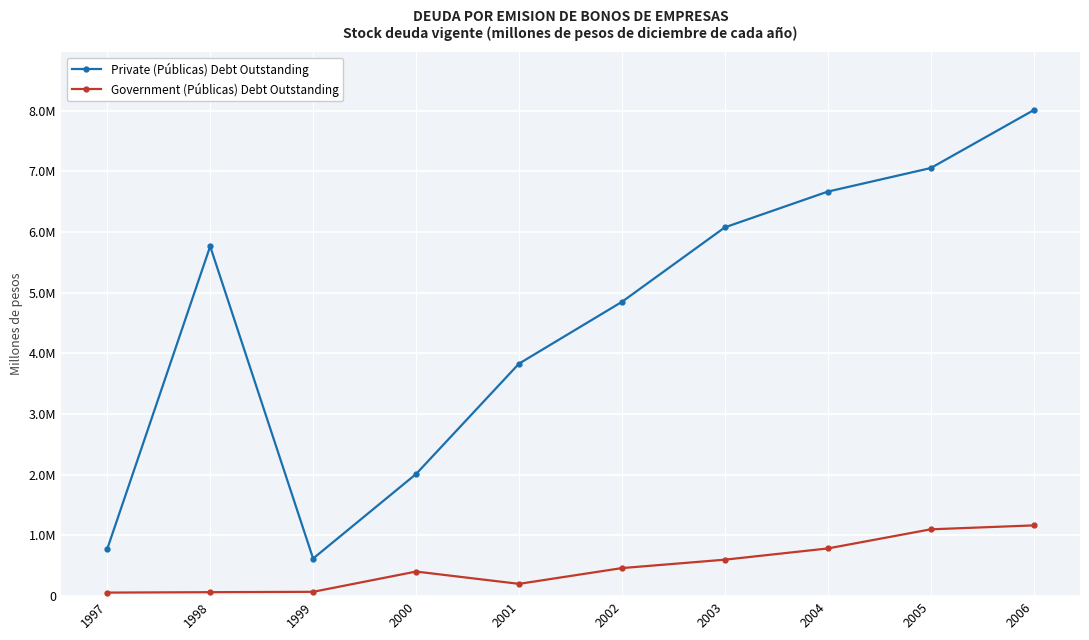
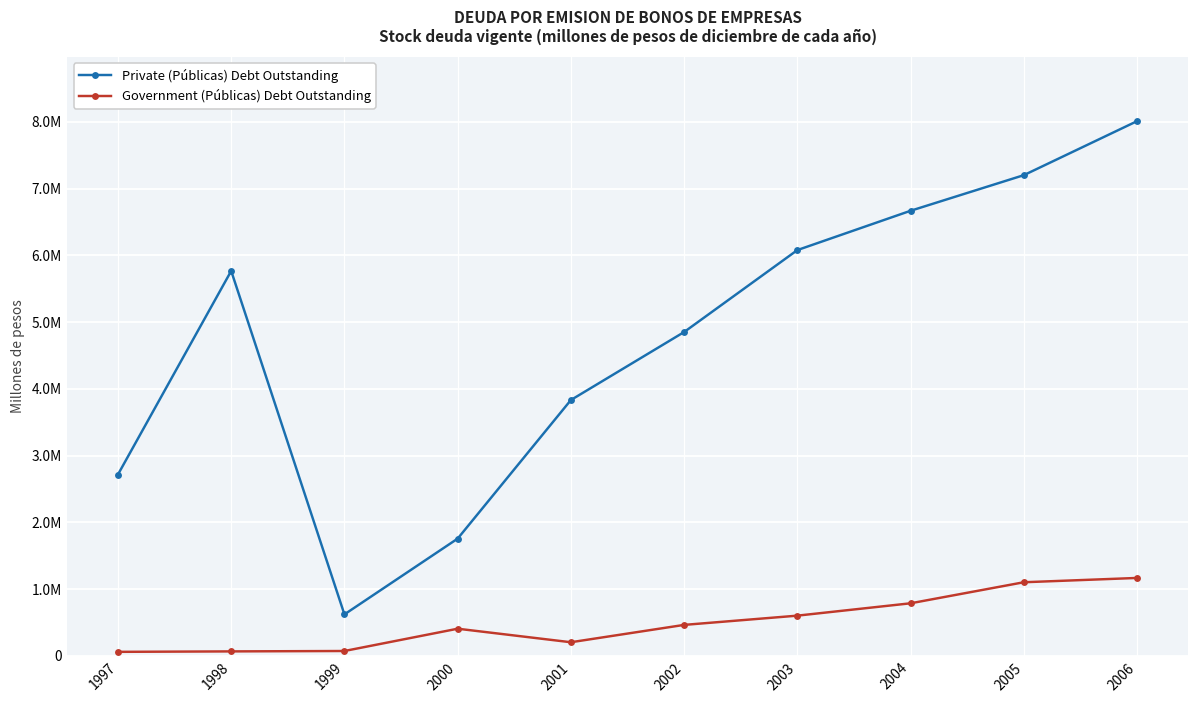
  {
    "Private (Públicas) Debt Outstanding": {
-     "1997": 800000,
+     "1997": 2700000,
      "1998": 5800000,
      "1999": 600000,
-     "2000": 2000000,
+     "2000": 1800000,
      "2001": 3800000,
      "2002": 4900000,
      "2003": 6100000,
      "2004": 6700000,
-     "2005": 7100000,
+     "2005": 7200000,
      "2006": 8000000
    },
    "Government (Públicas) Debt Outstanding": {
      "1997": 100000,
      "1998": 100000,
      "1999": 100000,
      "2000": 400000,
      "2001": 200000,
      "2002": 500000,
      "2003": 600000,
      "2004": 800000,
      "2005": 1100000,
      "2006": 1200000
    }
  }
